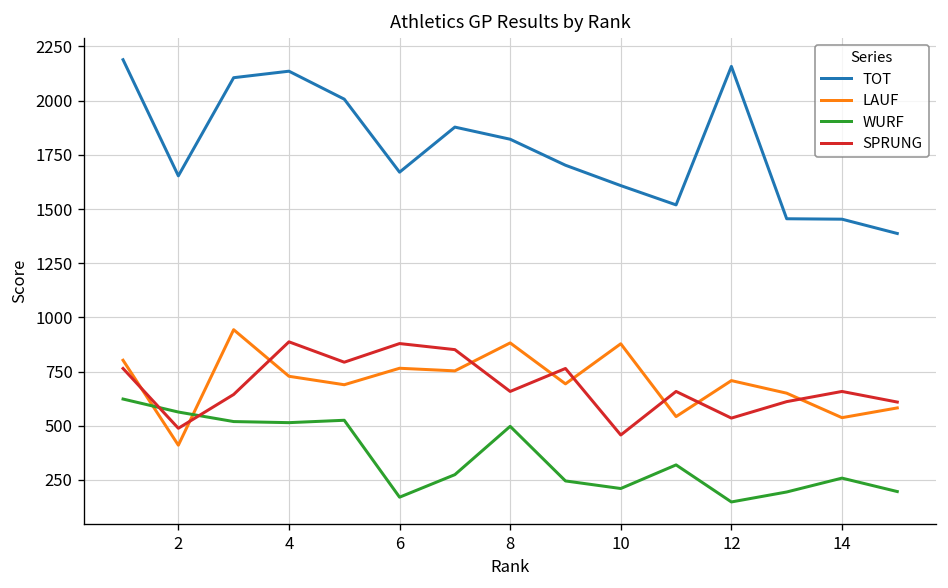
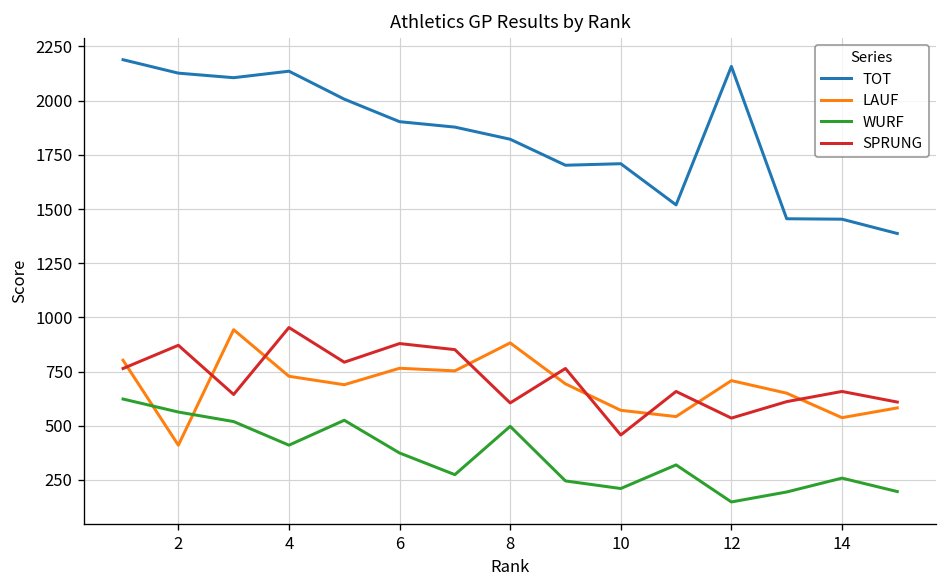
  {
    "TOT": {
-     "2": 1650,
+     "2": 2130,
      "4": 2140,
-     "6": 1670,
+     "6": 1900,
      "8": 1820,
-     "10": 1610,
+     "10": 1710,
      "12": 2160,
      "14": 1450
    },
    "LAUF": {
      "2": 410,
      "4": 730,
      "6": 770,
      "8": 880,
-     "10": 880,
+     "10": 570,
      "12": 710,
      "14": 540
    },
    "WURF": {
      "2": 560,
-     "4": 510,
-     "6": 170,
+     "4": 410,
+     "6": 370,
      "8": 500,
      "10": 210,
      "12": 150,
      "14": 260
    },
    "SPRUNG": {
-     "2": 490,
-     "4": 890,
+     "2": 870,
+     "4": 950,
      "6": 880,
-     "8": 660,
+     "8": 610,
      "10": 460,
      "12": 540,
      "14": 660
    }
  }
